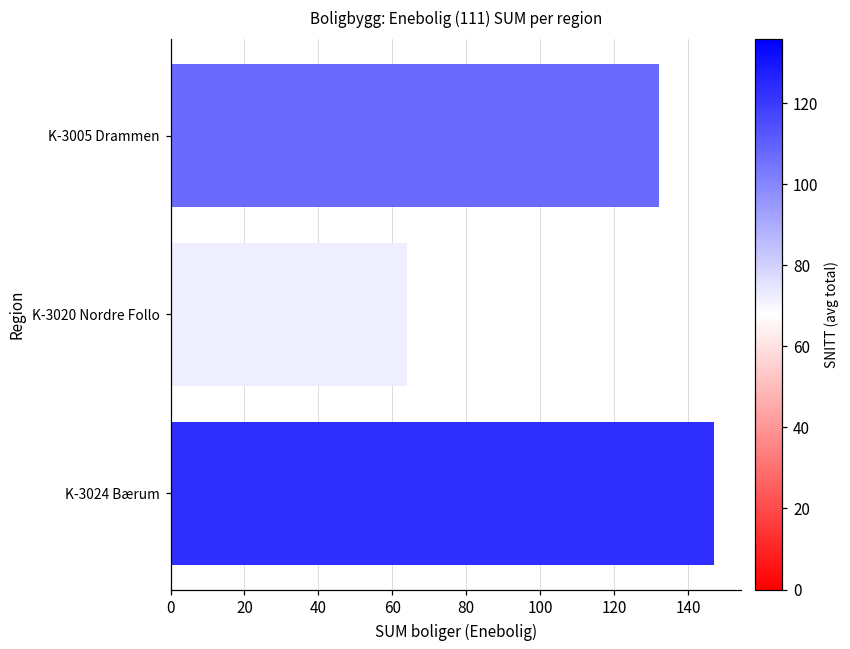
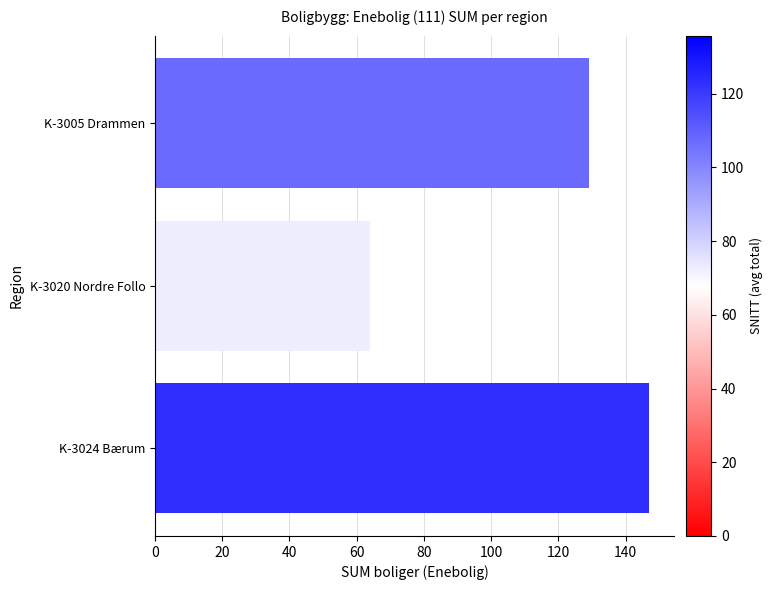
  {
-   "K-3005 Drammen": 132,
+   "K-3005 Drammen": 129,
    "K-3020 Nordre Follo": 64,
    "K-3024 Bærum": 147
  }
